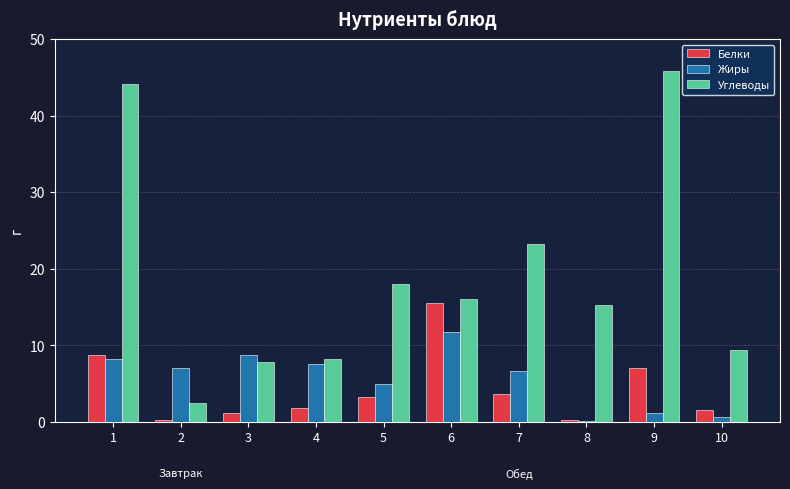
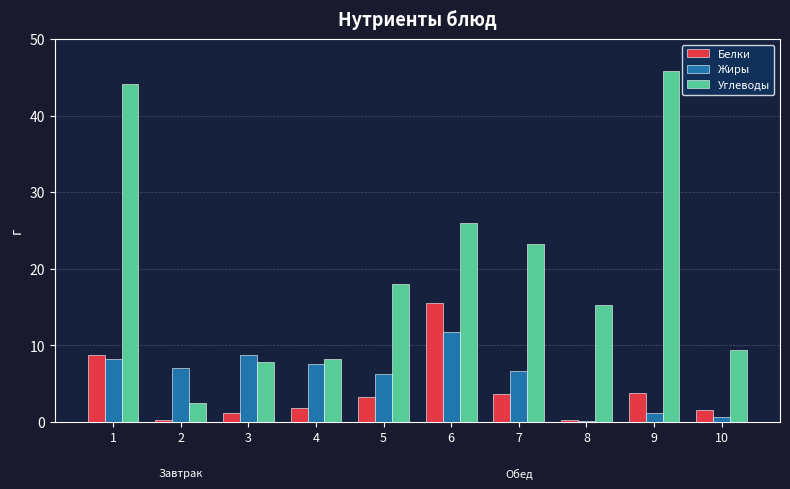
  {
    "Белки": {
      "1": 9,
      "3": 1,
      "4": 2,
      "5": 3,
      "6": 16,
      "7": 4,
-     "9": 7,
+     "9": 4,
      "10": 2
    },
    "Жиры": {
      "1": 8,
      "2": 7,
      "3": 9,
      "4": 8,
-     "5": 5,
+     "5": 6,
      "6": 12,
      "7": 7,
      "9": 1,
      "10": 1
    },
    "Углеводы": {
      "1": 44,
      "2": 2,
      "3": 8,
      "4": 8,
      "5": 18,
-     "6": 16,
+     "6": 26,
      "7": 23,
      "8": 15,
      "9": 46,
      "10": 9
    }
  }
